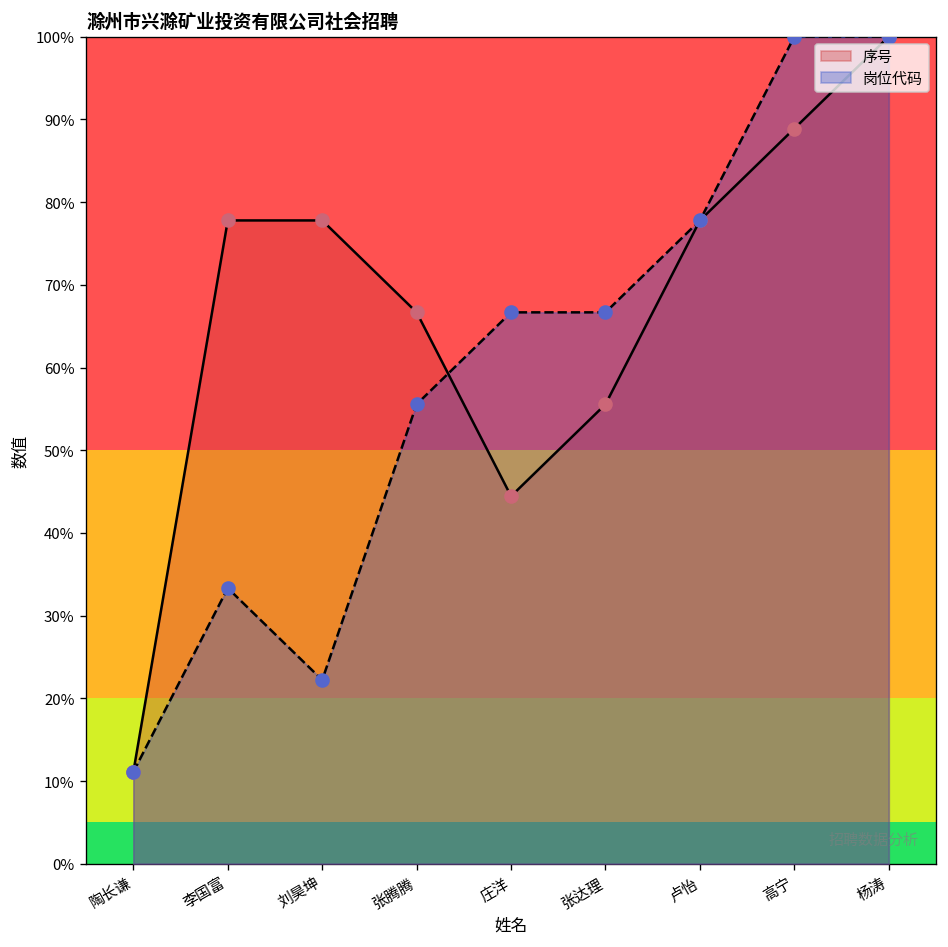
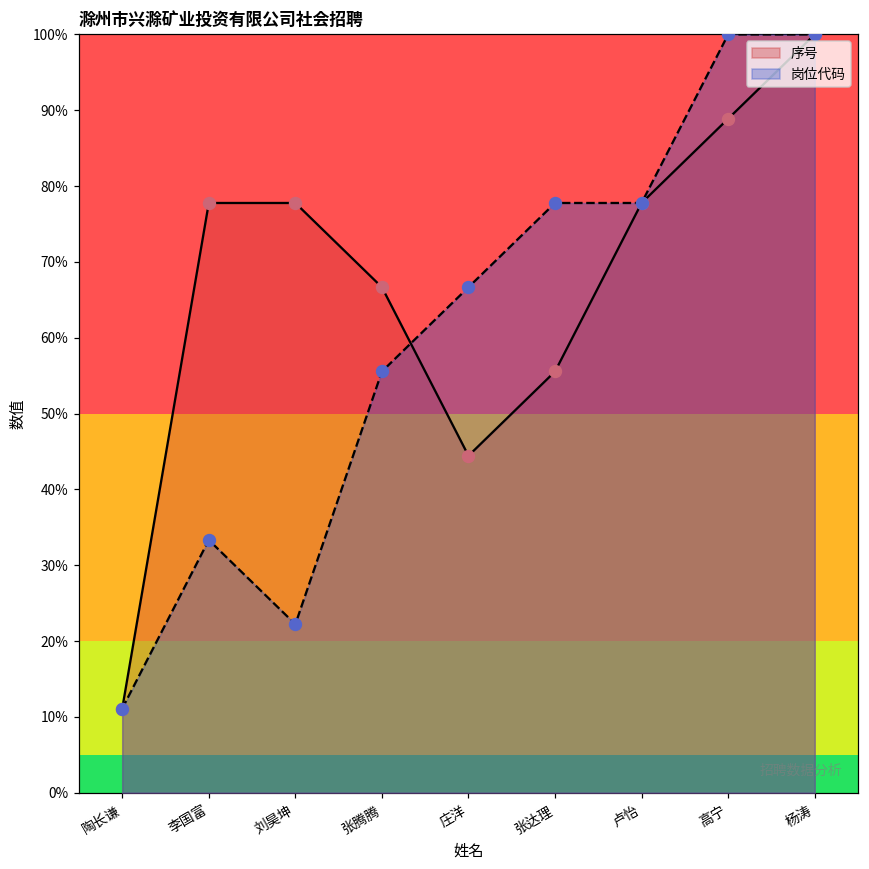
  {
    "序号": {
      "李国富": "78%",
      "刘昊坤": "78%",
      "张腾腾": "67%",
      "庄洋": "44%",
      "张达理": "56%",
      "高宁": "89%"
    },
    "岗位代码": {
      "李国富": "33%",
      "刘昊坤": "22%",
      "张腾腾": "56%",
      "庄洋": "67%",
-     "张达理": "67%",
+     "张达理": "78%",
      "高宁": "100%"
    }
  }
